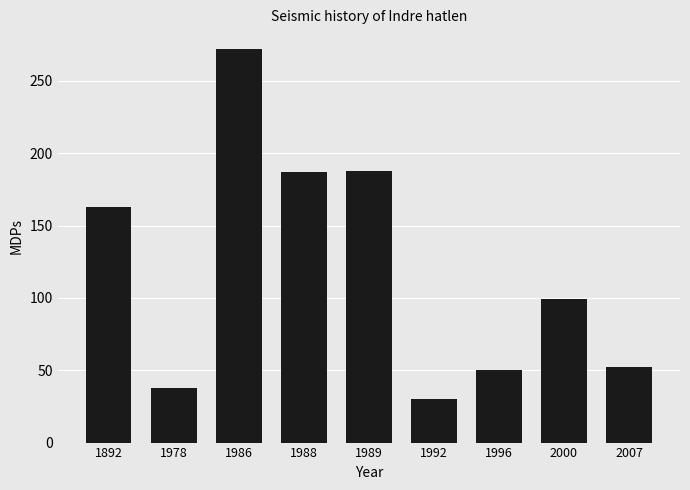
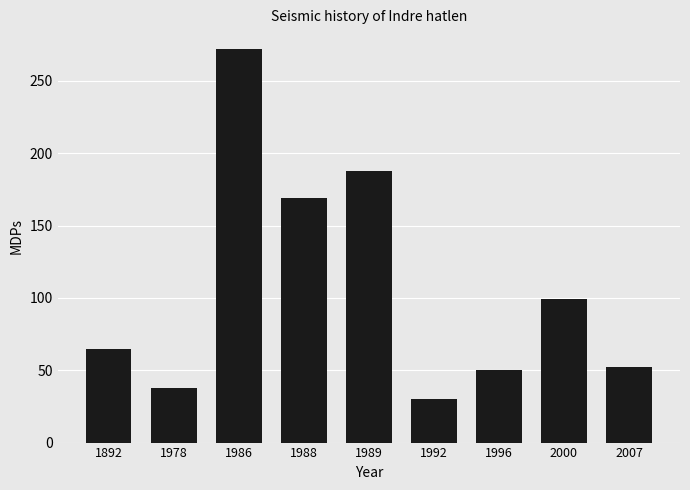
  {
-   "1892": 163,
+   "1892": 65,
    "1978": 38,
    "1986": 272,
-   "1988": 187,
+   "1988": 169,
    "1989": 188,
    "1992": 30,
    "1996": 50,
    "2000": 99,
    "2007": 52
  }
